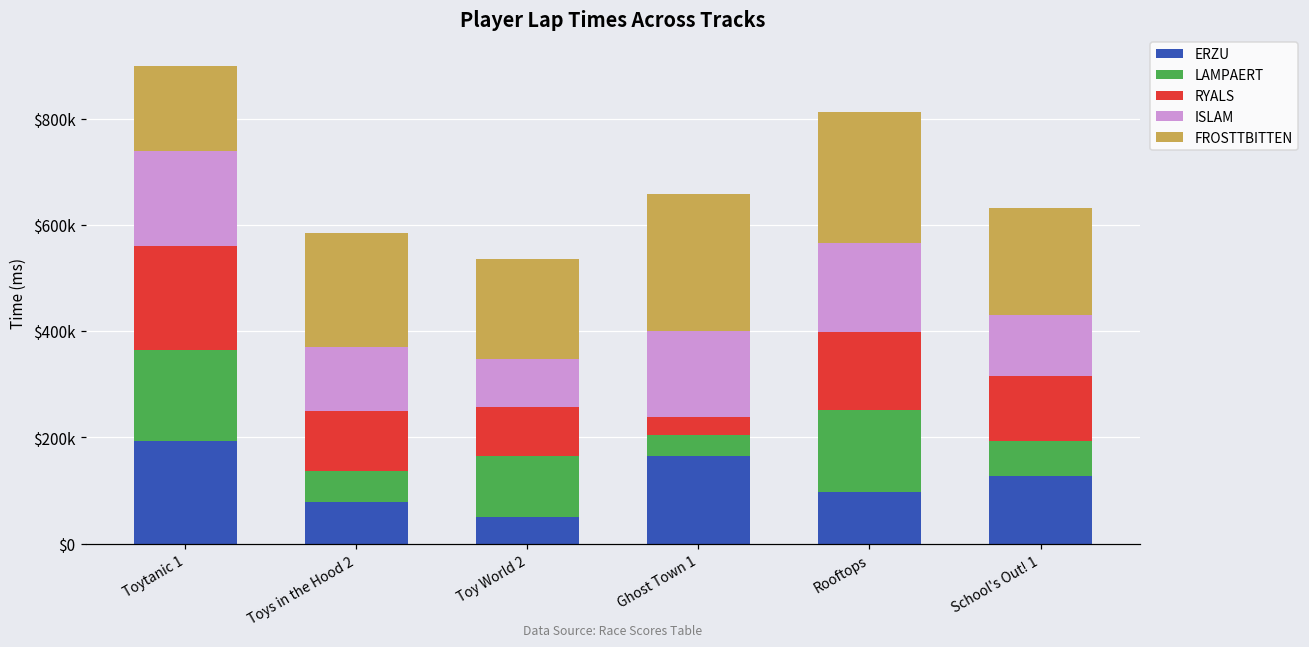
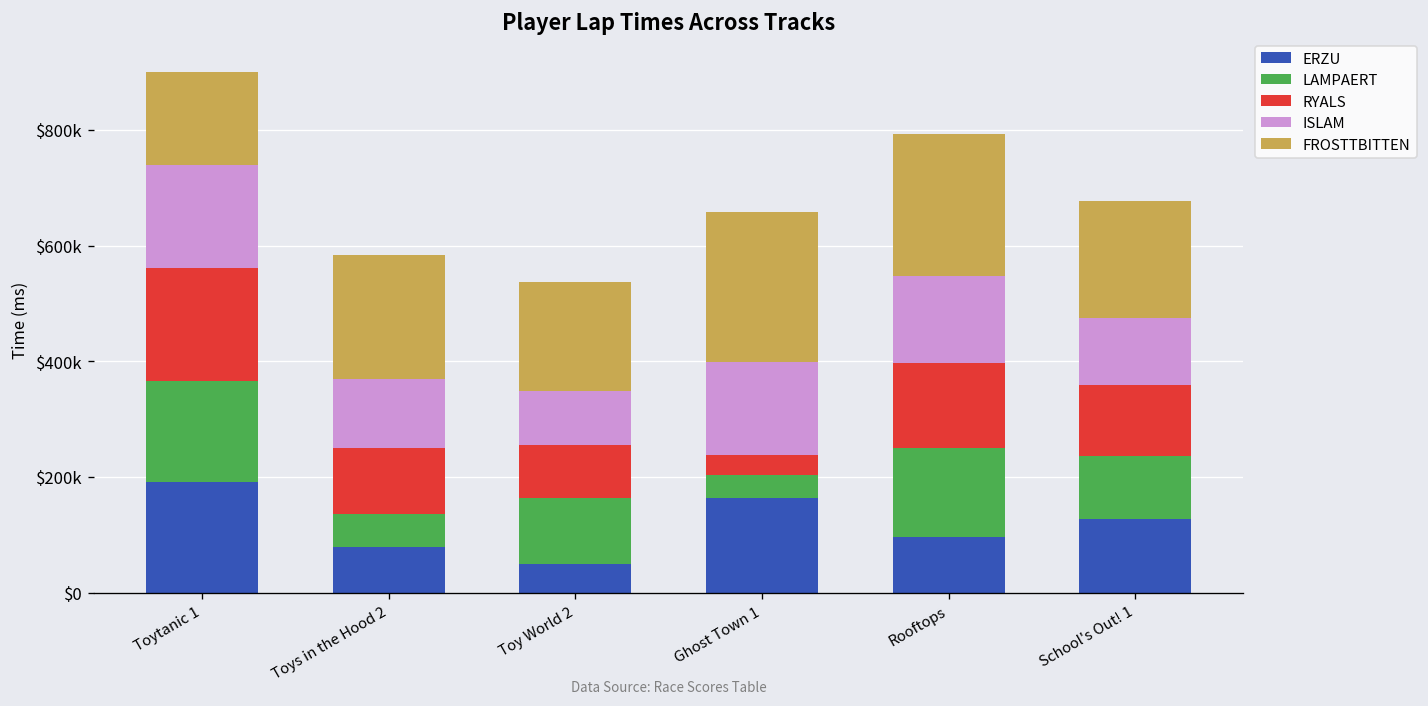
  {
    "ERZU": {
      "Toytanic 1": "$190000",
      "Toys in the Hood 2": "$80000",
      "Toy World 2": "$50000",
      "Ghost Town 1": "$160000",
      "Rooftops": "$100000",
      "School's Out! 1": "$130000"
    },
    "LAMPAERT": {
      "Toytanic 1": "$170000",
      "Toys in the Hood 2": "$60000",
      "Toy World 2": "$110000",
      "Ghost Town 1": "$40000",
      "Rooftops": "$150000",
-     "School's Out! 1": "$70000"
+     "School's Out! 1": "$110000"
    },
    "RYALS": {
      "Toytanic 1": "$200000",
      "Toys in the Hood 2": "$110000",
      "Toy World 2": "$90000",
      "Ghost Town 1": "$30000",
      "Rooftops": "$150000",
      "School's Out! 1": "$120000"
    },
    "ISLAM": {
      "Toytanic 1": "$180000",
      "Toys in the Hood 2": "$120000",
      "Toy World 2": "$90000",
      "Ghost Town 1": "$160000",
-     "Rooftops": "$170000",
+     "Rooftops": "$150000",
      "School's Out! 1": "$120000"
    },
    "FROSTTBITTEN": {
      "Toytanic 1": "$160000",
      "Toys in the Hood 2": "$210000",
      "Toy World 2": "$190000",
      "Ghost Town 1": "$260000",
      "Rooftops": "$250000",
      "School's Out! 1": "$200000"
    }
  }
